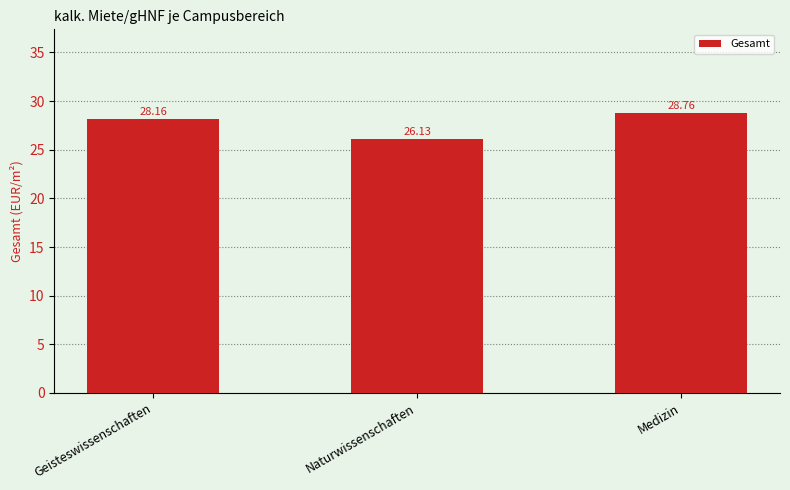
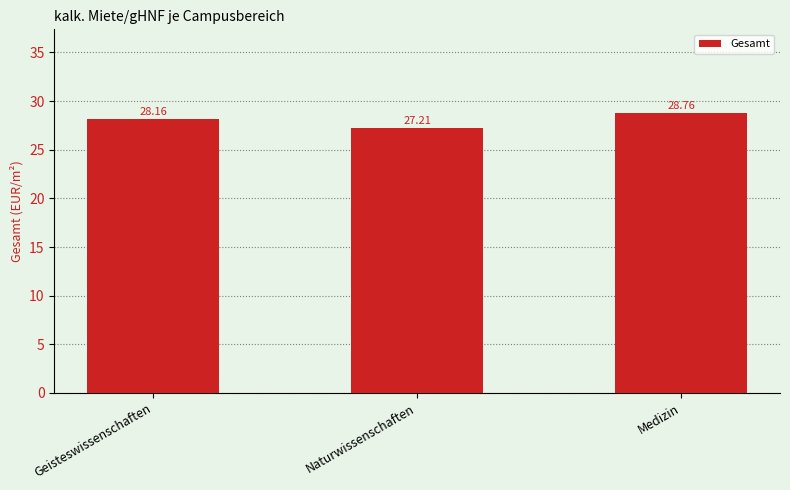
  {
    "Geisteswissenschaften": 28.16,
-   "Naturwissenschaften": 26.13,
+   "Naturwissenschaften": 27.21,
    "Medizin": 28.76
  }
